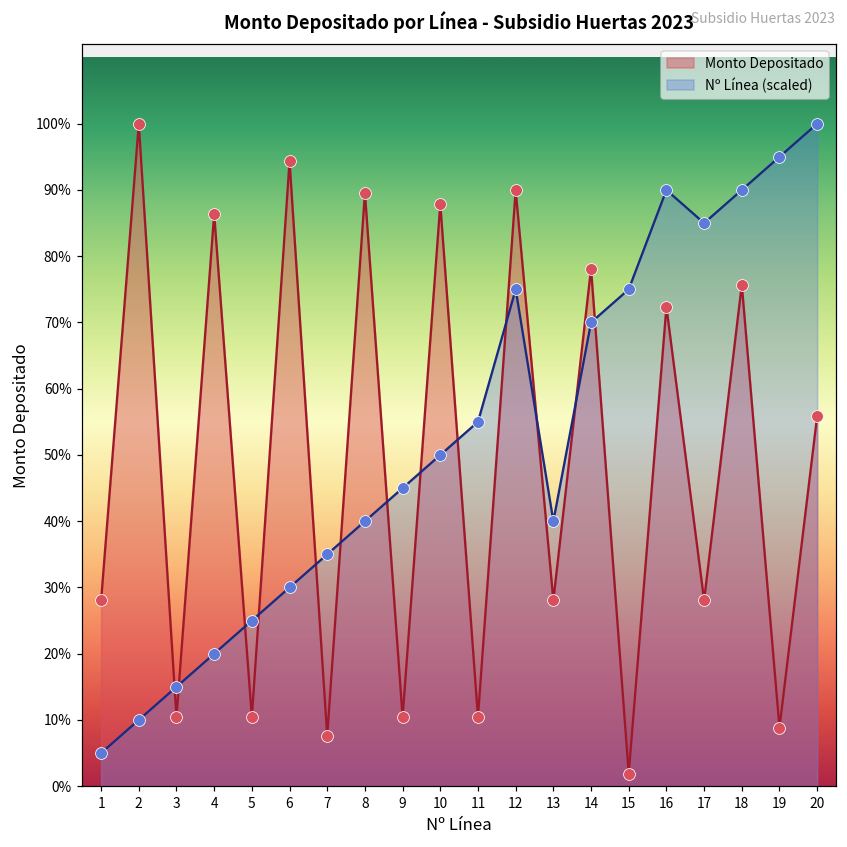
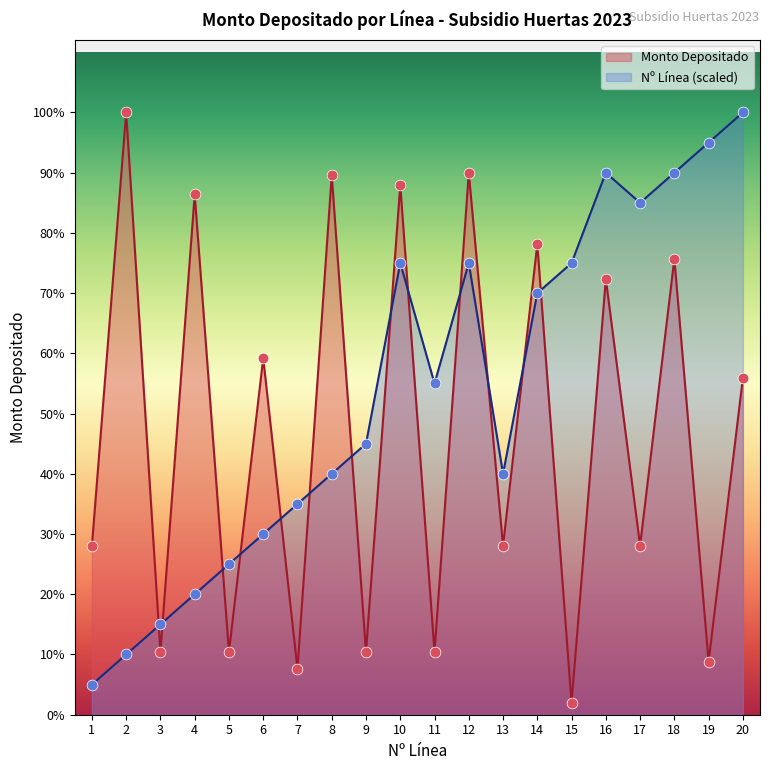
  {
    "Monto Depositado": {
      "1": "28%",
      "2": "100%",
      "3": "10%",
      "4": "86%",
      "5": "10%",
-     "6": "94%",
+     "6": "59%",
      "7": "8%",
      "8": "90%",
      "9": "10%",
      "10": "88%",
      "11": "10%",
      "12": "90%",
      "13": "28%",
      "14": "78%",
      "15": "2%",
      "16": "72%",
      "17": "28%",
      "18": "76%",
      "19": "9%",
      "20": "56%"
    },
    "Nº Línea (scaled)": {
      "1": "5%",
      "2": "10%",
      "3": "15%",
      "4": "20%",
      "5": "25%",
      "6": "30%",
      "7": "35%",
      "8": "40%",
      "9": "45%",
-     "10": "50%",
+     "10": "75%",
      "11": "55%",
      "12": "75%",
      "13": "40%",
      "14": "70%",
      "15": "75%",
      "16": "90%",
      "17": "85%",
      "18": "90%",
      "19": "95%",
      "20": "100%"
    }
  }
